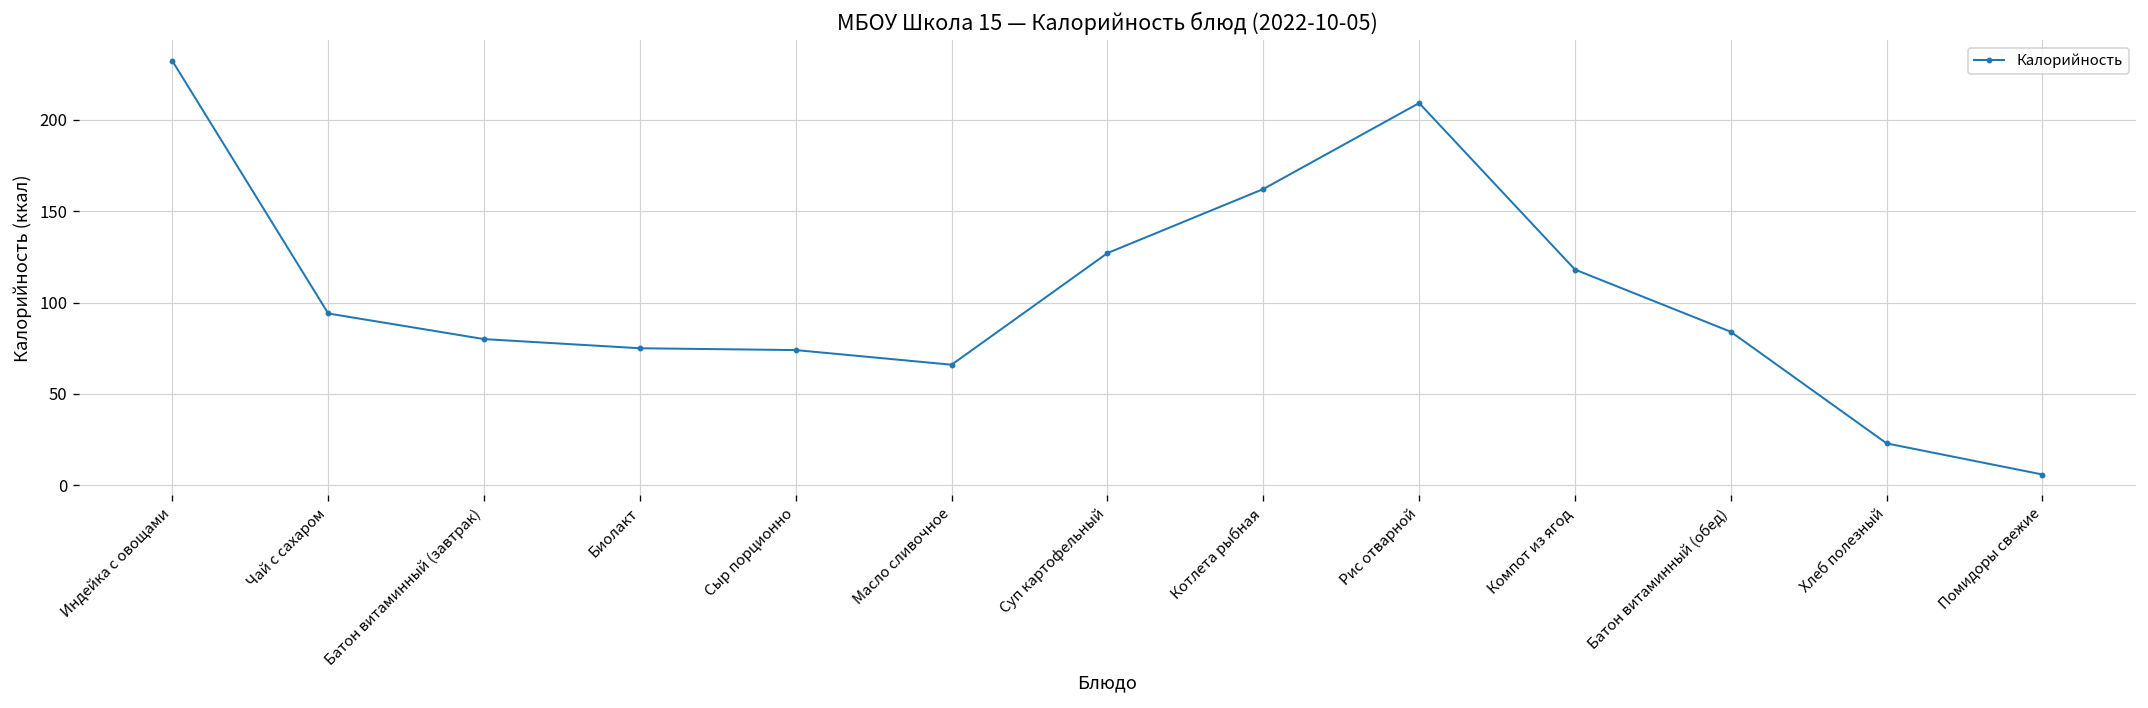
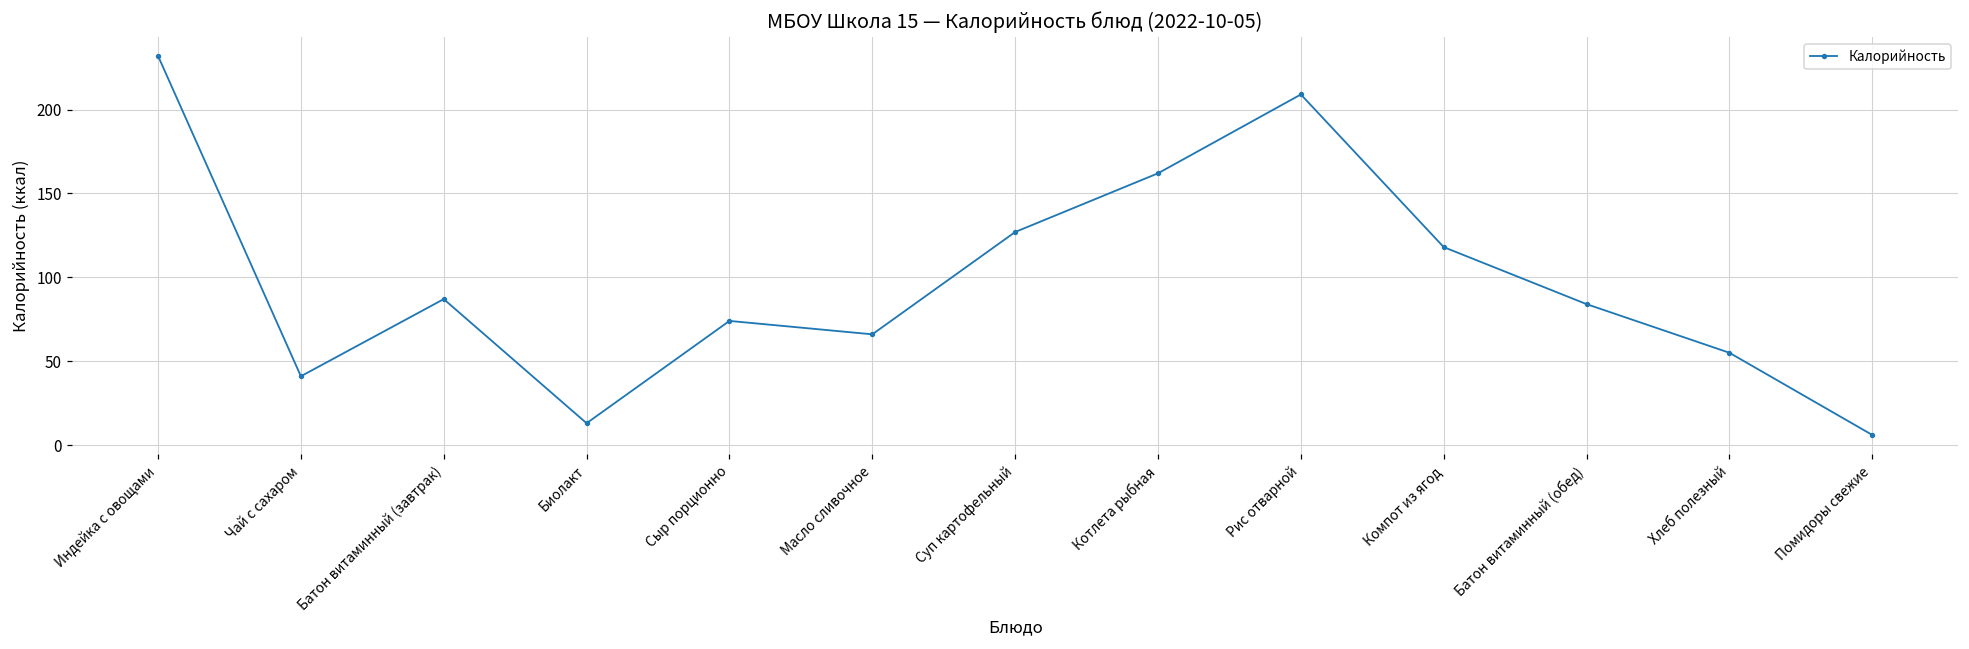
  {
    "Индейка с овощами": 232,
-   "Чай с сахаром": 94,
-   "Батон витаминный (завтрак)": 80,
-   "Биолакт": 75,
+   "Чай с сахаром": 41,
+   "Батон витаминный (завтрак)": 87,
+   "Биолакт": 13,
    "Сыр порционно": 74,
    "Масло сливочное": 66,
    "Суп картофельный": 127,
    "Котлета рыбная": 162,
    "Рис отварной": 209,
    "Компот из ягод": 118,
    "Батон витаминный (обед)": 84,
-   "Хлеб полезный": 23,
+   "Хлеб полезный": 55,
    "Помидоры свежие": 6
  }
